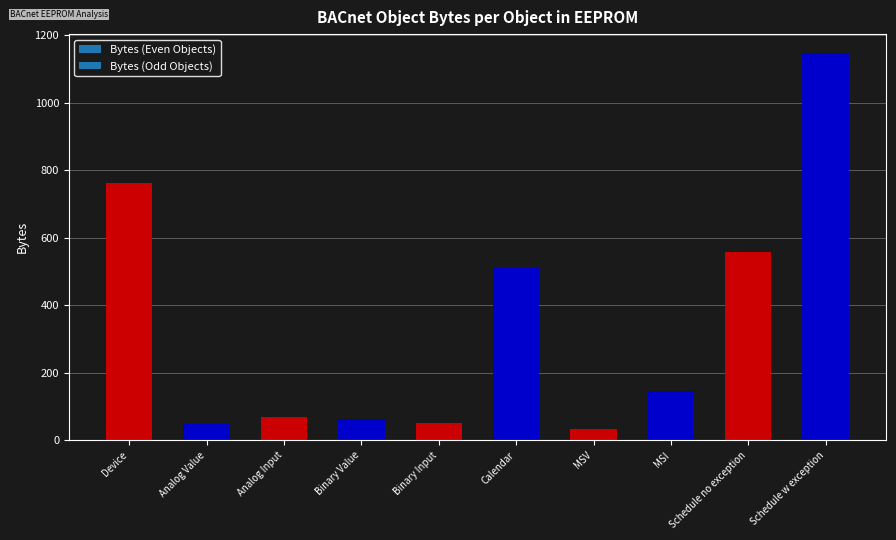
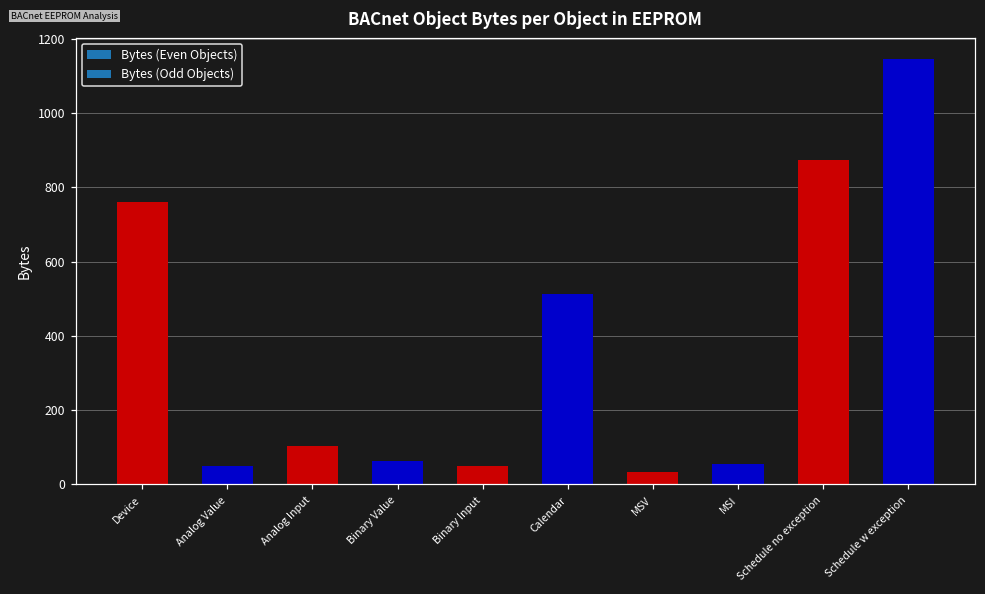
  {
    "Device": 760,
    "Analog Value": 50,
-   "Analog Input": 70,
+   "Analog Input": 100,
    "Binary Value": 60,
    "Binary Input": 50,
    "Calendar": 510,
    "MSV": 30,
-   "MSI": 150,
-   "Schedule no exception": 560,
+   "MSI": 50,
+   "Schedule no exception": 870,
    "Schedule w exception": 1150
  }
